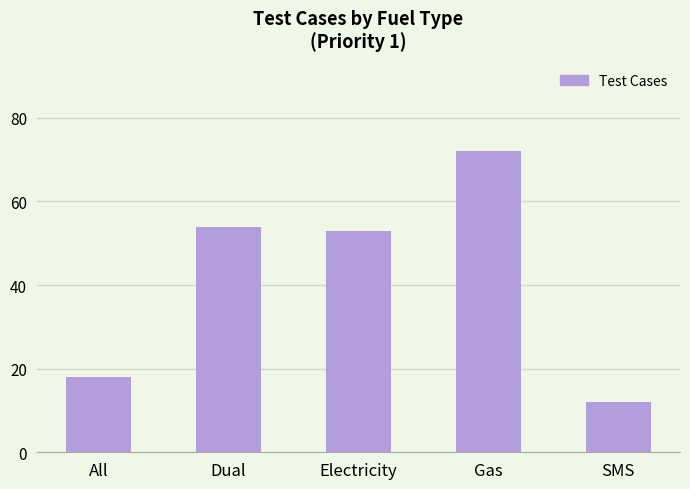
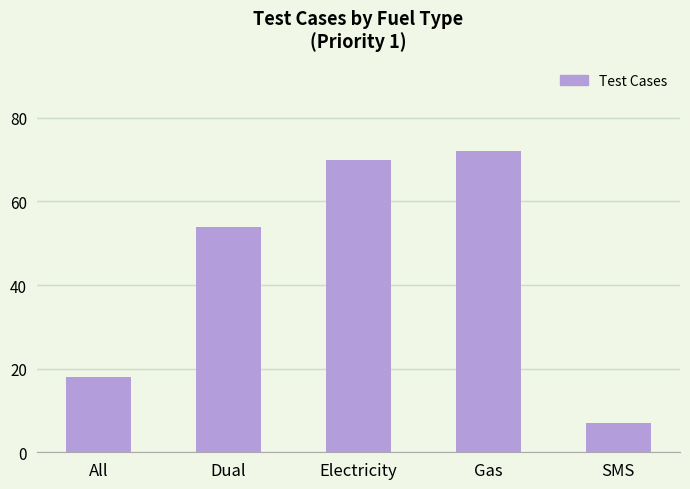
  {
    "All": 18,
    "Dual": 54,
-   "Electricity": 53,
+   "Electricity": 70,
    "Gas": 72,
-   "SMS": 12
+   "SMS": 7
  }
